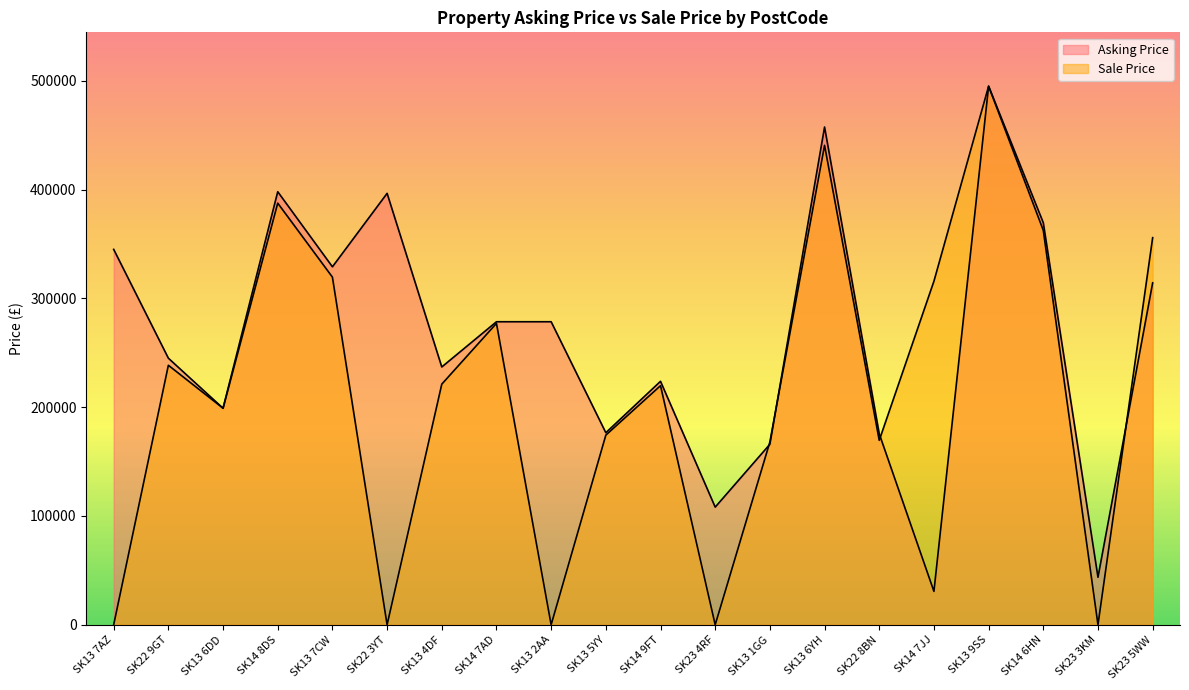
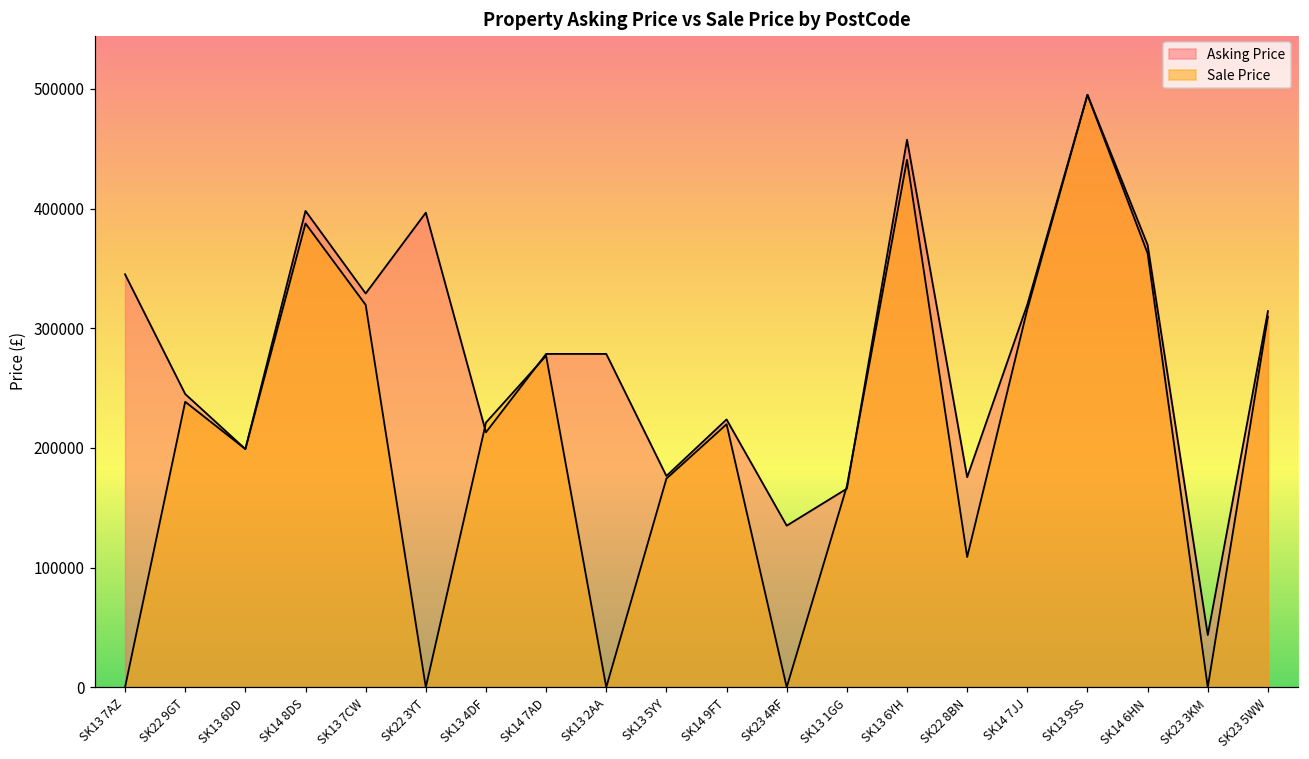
  {
    "Asking Price": {
      "SK13 7AZ": 345000,
      "SK22 9GT": 245000,
      "SK14 8DS": 398000,
      "SK13 7CW": 329000,
      "SK22 3YT": 397000,
-     "SK13 4DF": 237000,
+     "SK13 4DF": 213000,
      "SK13 2AA": 279000,
      "SK14 9FT": 224000,
-     "SK23 4RF": 108000,
+     "SK23 4RF": 135000,
      "SK13 6YH": 457000,
      "SK22 8BN": 176000,
-     "SK14 7JJ": 31000,
+     "SK14 7JJ": 320000,
      "SK14 6HN": 370000,
      "SK23 3KM": 44000,
      "SK23 5WW": 314000
    },
    "Sale Price": {
      "SK13 7AZ": 0,
      "SK22 9GT": 239000,
      "SK14 8DS": 388000,
      "SK13 7CW": 320000,
      "SK22 3YT": 0,
      "SK13 4DF": 221000,
      "SK13 2AA": 0,
      "SK14 9FT": 220000,
      "SK23 4RF": 0,
      "SK13 6YH": 441000,
-     "SK22 8BN": 170000,
+     "SK22 8BN": 109000,
      "SK14 7JJ": 316000,
      "SK14 6HN": 363000,
      "SK23 3KM": 0,
-     "SK23 5WW": 356000
+     "SK23 5WW": 310000
    }
  }
